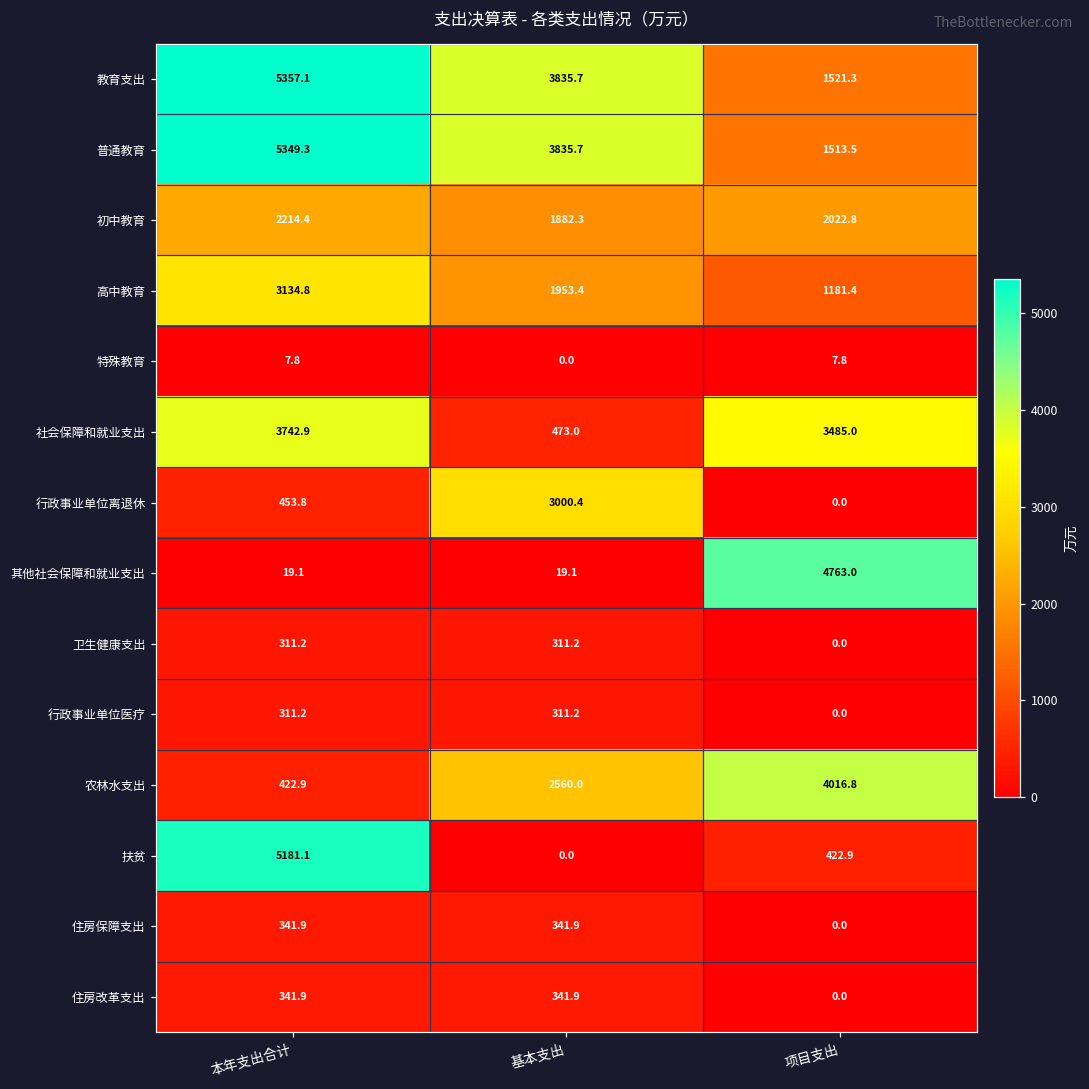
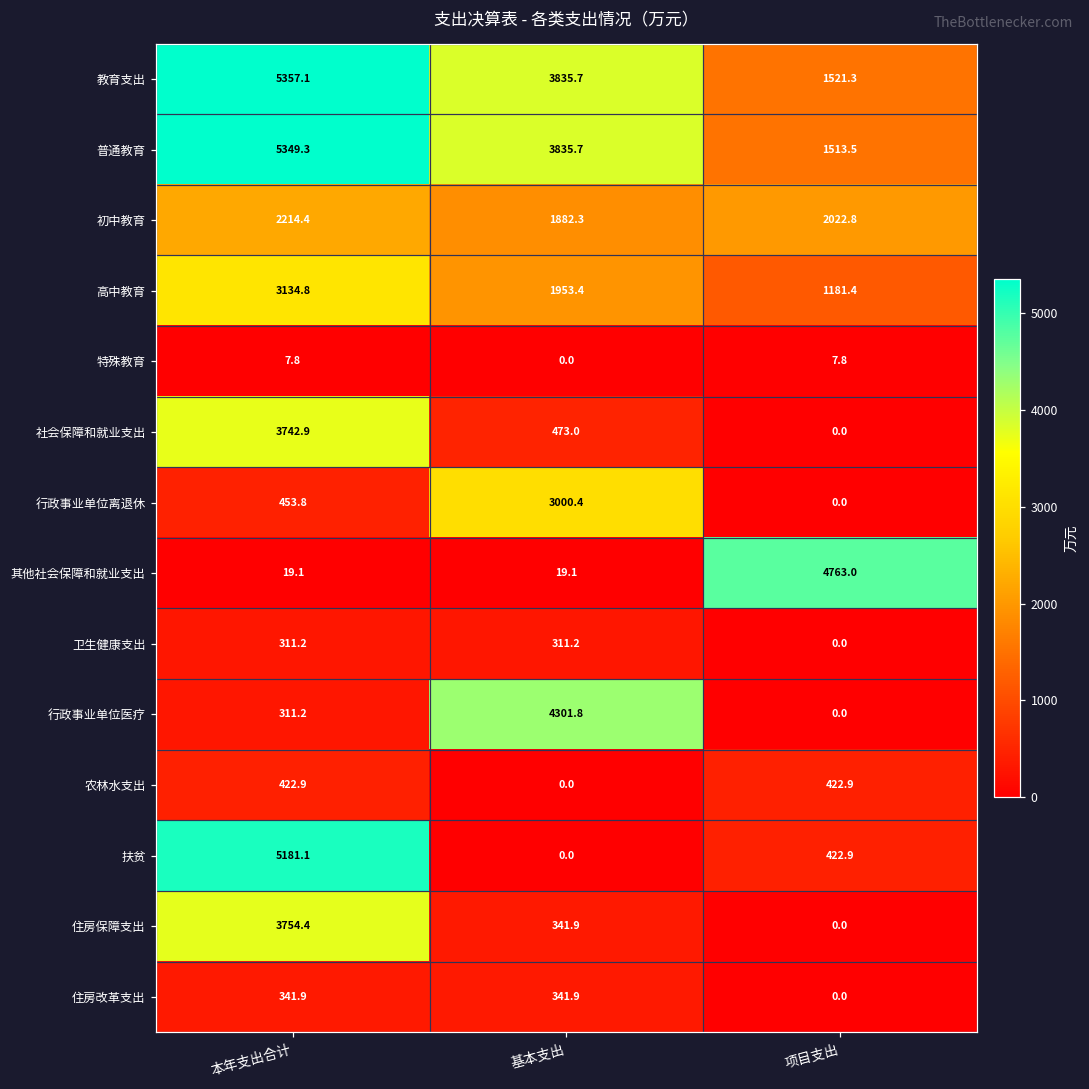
  {
    "教育支出": {
      "本年支出合计": 5357.1,
      "基本支出": 3835.7,
      "项目支出": 1521.3
    },
    "普通教育": {
      "本年支出合计": 5349.3,
      "基本支出": 3835.7,
      "项目支出": 1513.5
    },
    "初中教育": {
      "本年支出合计": 2214.4,
      "基本支出": 1882.3,
      "项目支出": 2022.8
    },
    "高中教育": {
      "本年支出合计": 3134.8,
      "基本支出": 1953.4,
      "项目支出": 1181.4
    },
    "特殊教育": {
      "本年支出合计": 7.8,
      "基本支出": 0.0,
      "项目支出": 7.8
    },
    "社会保障和就业支出": {
      "本年支出合计": 3742.9,
      "基本支出": 473.0,
-     "项目支出": 3485.0
+     "项目支出": 0.0
    },
    "行政事业单位离退休": {
      "本年支出合计": 453.8,
      "基本支出": 3000.4,
      "项目支出": 0.0
    },
    "其他社会保障和就业支出": {
      "本年支出合计": 19.1,
      "基本支出": 19.1,
      "项目支出": 4763.0
    },
    "卫生健康支出": {
      "本年支出合计": 311.2,
      "基本支出": 311.2,
      "项目支出": 0.0
    },
    "行政事业单位医疗": {
      "本年支出合计": 311.2,
-     "基本支出": 311.2,
+     "基本支出": 4301.8,
      "项目支出": 0.0
    },
    "农林水支出": {
      "本年支出合计": 422.9,
-     "基本支出": 2560.0,
-     "项目支出": 4016.8
+     "基本支出": 0.0,
+     "项目支出": 422.9
    },
    "扶贫": {
      "本年支出合计": 5181.1,
      "基本支出": 0.0,
      "项目支出": 422.9
    },
    "住房保障支出": {
-     "本年支出合计": 341.9,
+     "本年支出合计": 3754.4,
      "基本支出": 341.9,
      "项目支出": 0.0
    },
    "住房改革支出": {
      "本年支出合计": 341.9,
      "基本支出": 341.9,
      "项目支出": 0.0
    }
  }
